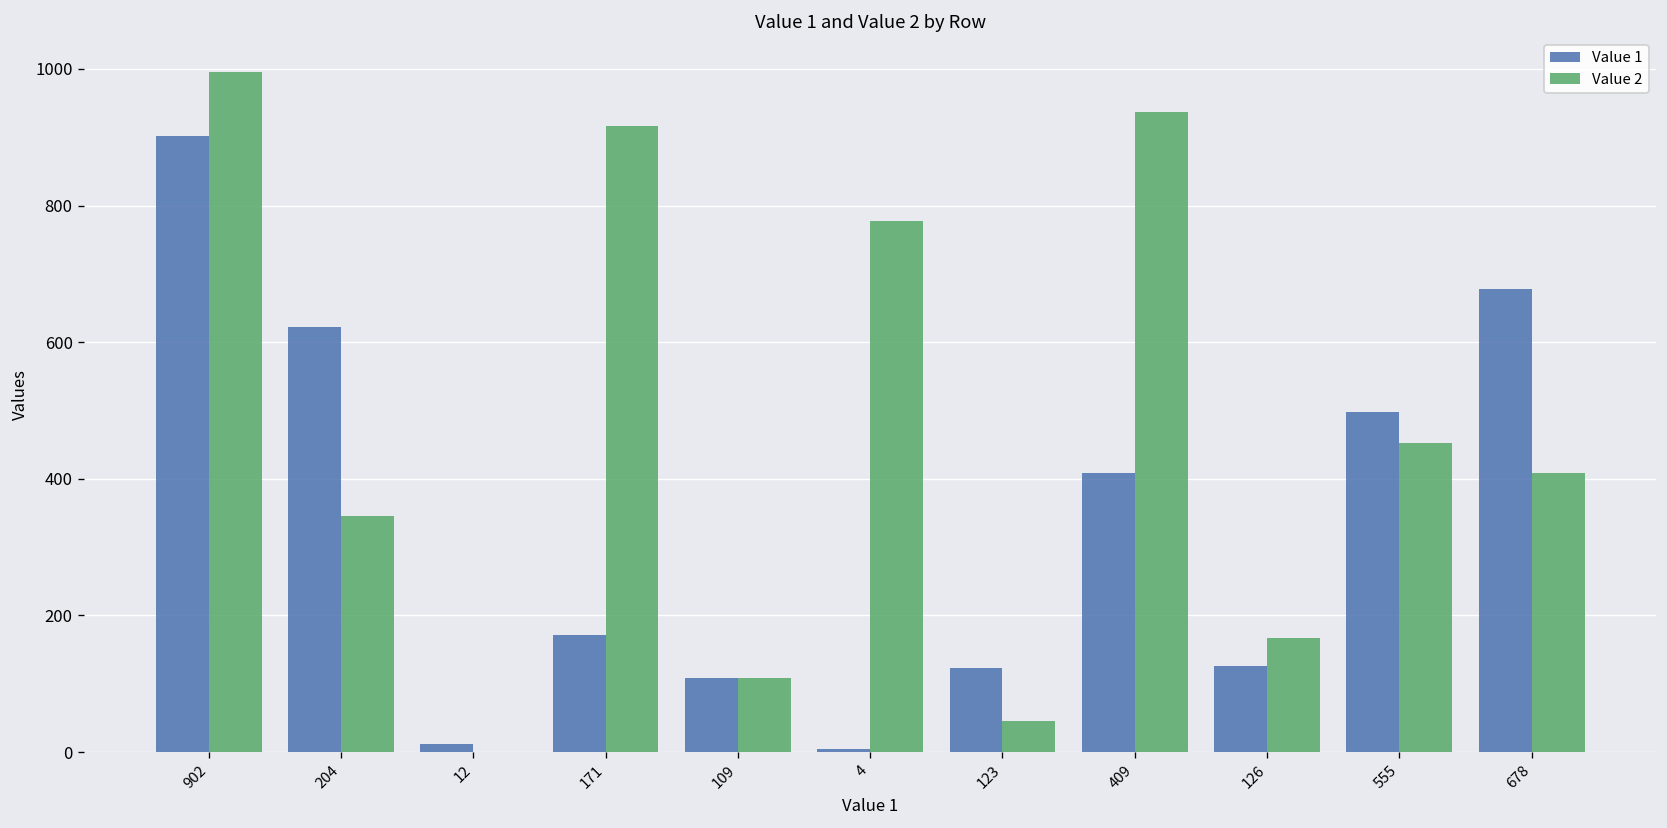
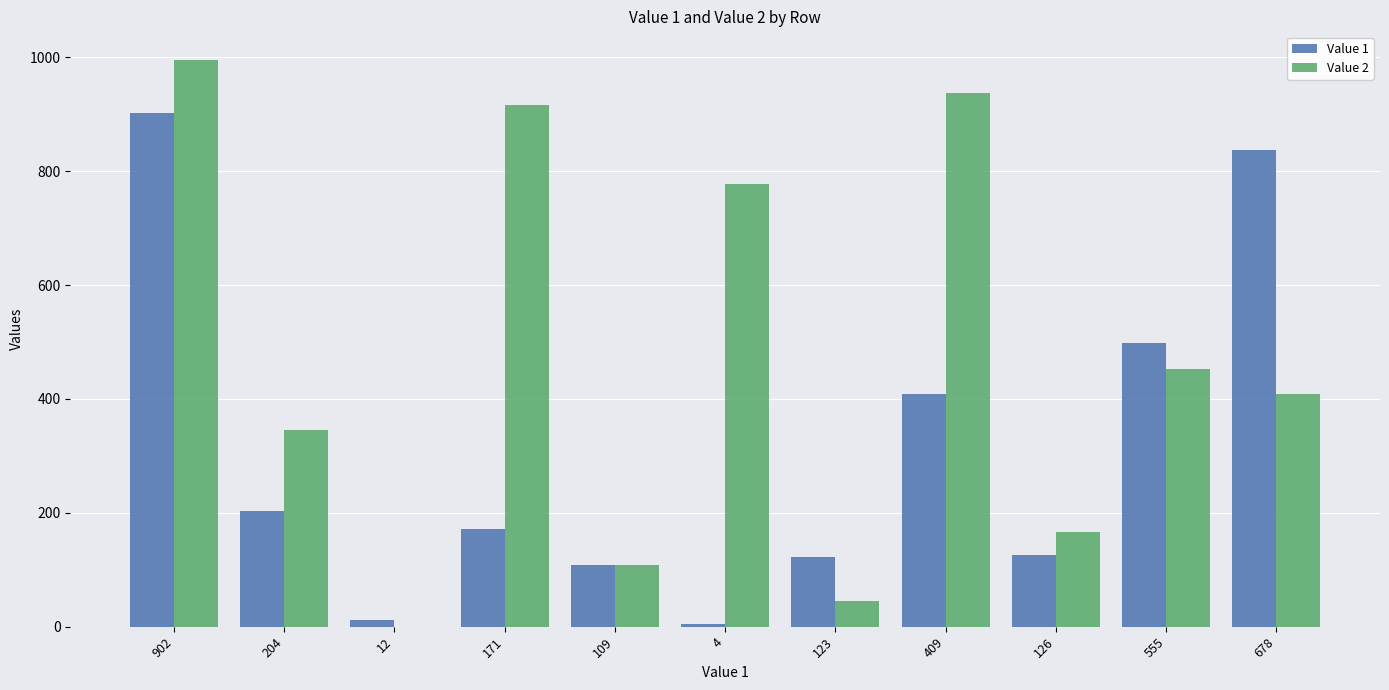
  {
    "Value 1": {
      "902": 900,
-     "204": 620,
+     "204": 200,
      "12": 10,
      "171": 170,
      "109": 110,
      "123": 120,
      "409": 410,
      "126": 130,
      "555": 500,
-     "678": 680
+     "678": 840
    },
    "Value 2": {
      "902": 1000,
      "204": 350,
      "12": 0,
      "171": 920,
      "109": 110,
      "4": 780,
      "123": 50,
      "409": 940,
      "126": 170,
      "555": 450,
      "678": 410
    }
  }
